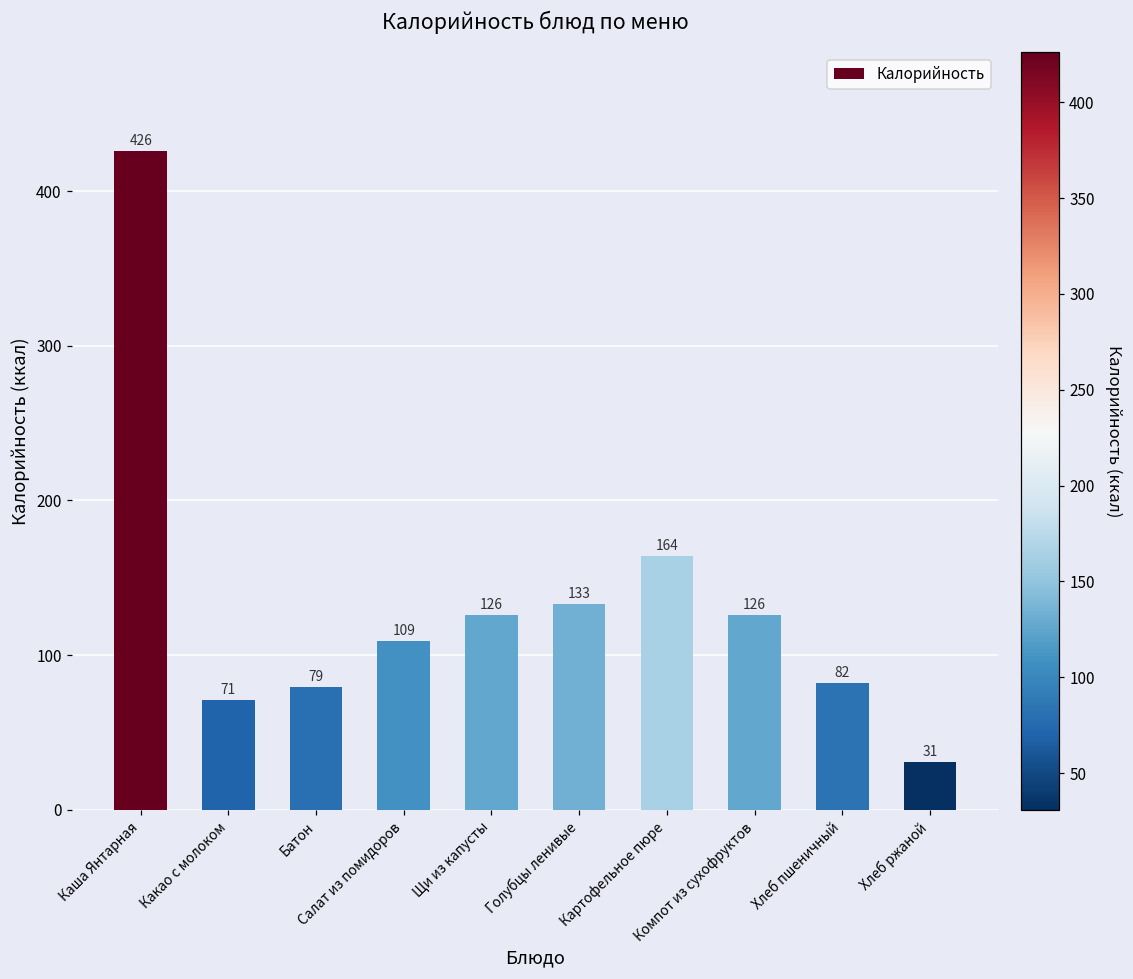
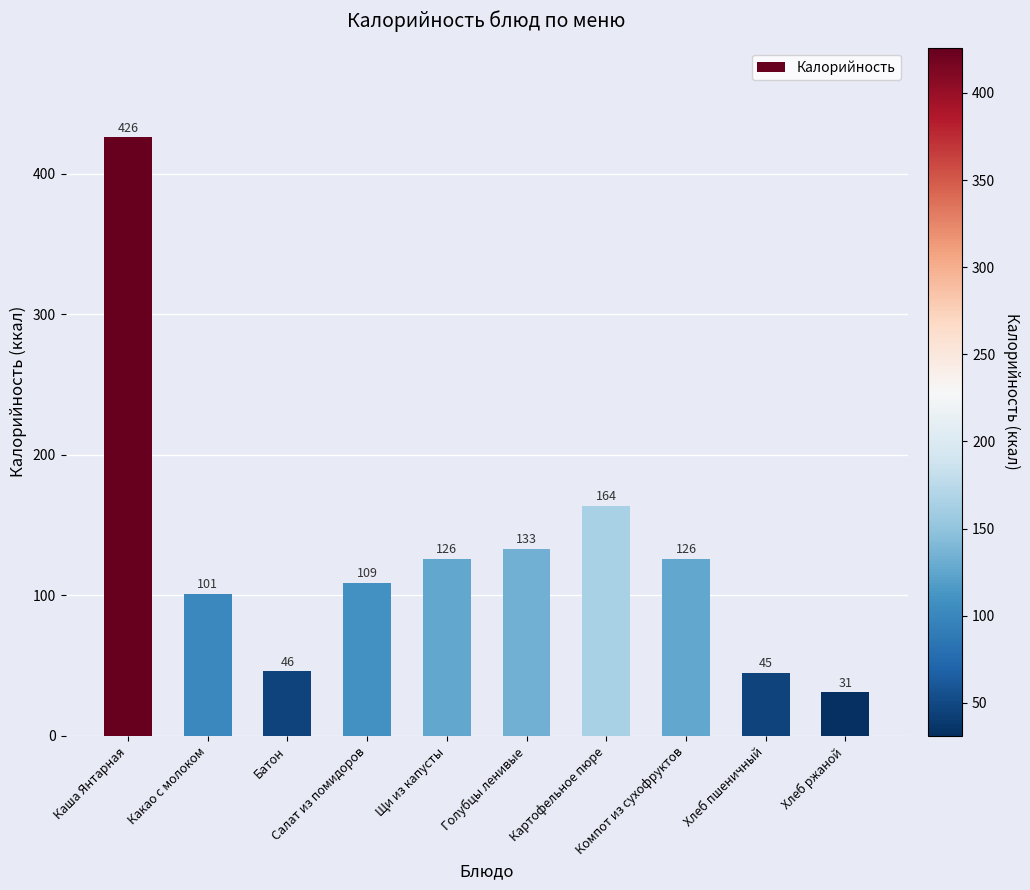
  {
    "Каша Янтарная": 426,
-   "Какао с молоком": 71,
-   "Батон": 79,
+   "Какао с молоком": 101,
+   "Батон": 46,
    "Салат из помидоров": 109,
    "Щи из капусты": 126,
    "Голубцы ленивые": 133,
    "Картофельное пюре": 164,
    "Компот из сухофруктов": 126,
-   "Хлеб пшеничный": 82,
+   "Хлеб пшеничный": 45,
    "Хлеб ржаной": 31
  }
